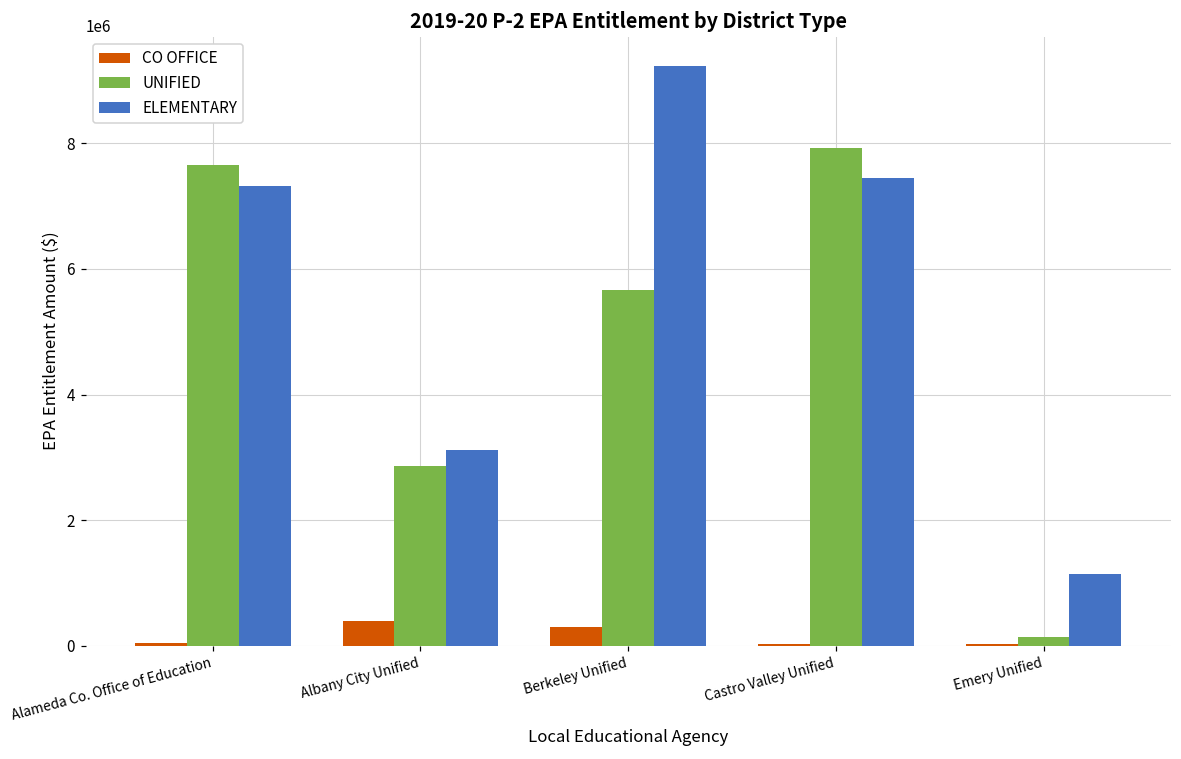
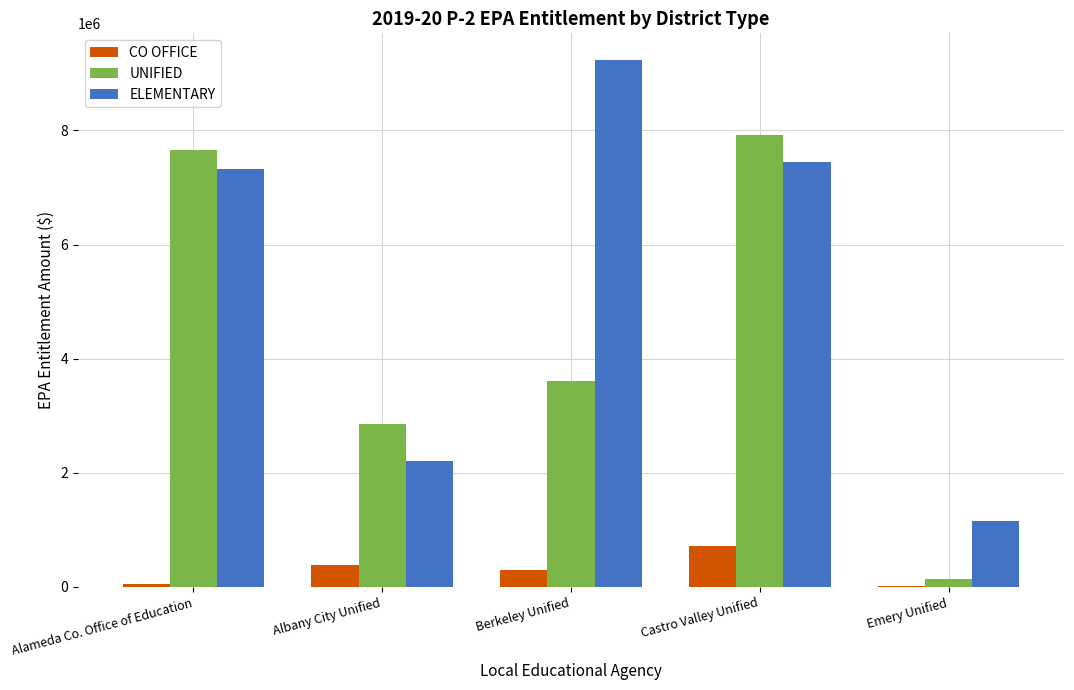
  {
    "CO OFFICE": {
      "Alameda Co. Office of Education": 0,
      "Albany City Unified": 400000,
      "Berkeley Unified": 300000,
-     "Castro Valley Unified": 0
+     "Castro Valley Unified": 700000
    },
    "UNIFIED": {
      "Alameda Co. Office of Education": 7700000,
      "Albany City Unified": 2900000,
-     "Berkeley Unified": 5700000,
+     "Berkeley Unified": 3600000,
      "Castro Valley Unified": 7900000,
      "Emery Unified": 100000
    },
    "ELEMENTARY": {
      "Alameda Co. Office of Education": 7300000,
-     "Albany City Unified": 3100000,
+     "Albany City Unified": 2200000,
      "Berkeley Unified": 9200000,
      "Castro Valley Unified": 7400000,
      "Emery Unified": 1100000
    }
  }
